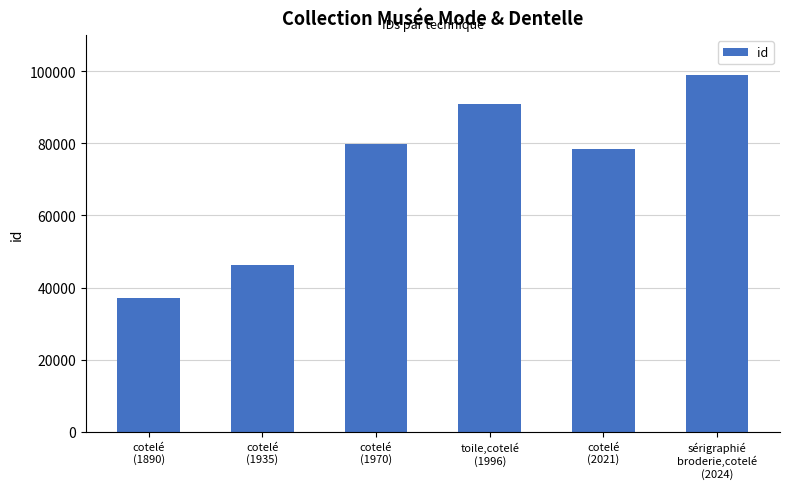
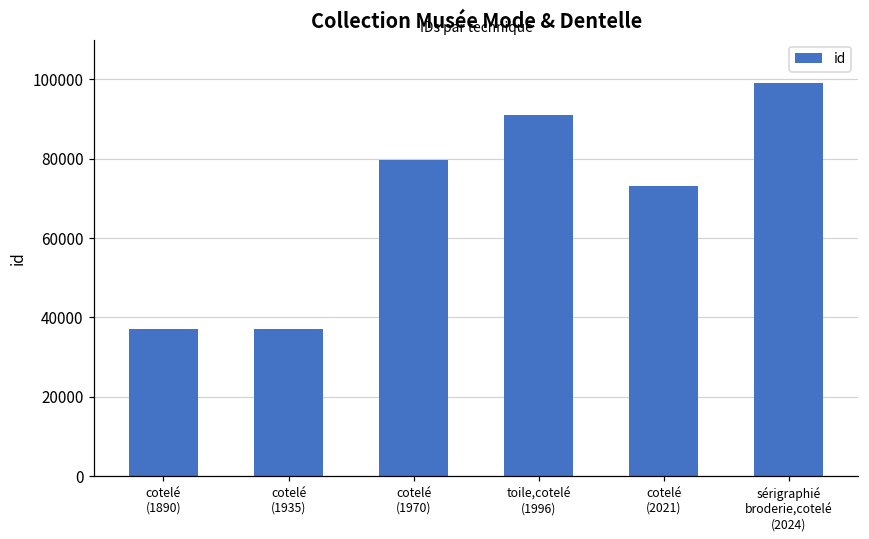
  {
    "cotelé (1890)": 37000,
-   "cotelé (1935)": 46000,
+   "cotelé (1935)": 37000,
    "cotelé (1970)": 80000,
    "toile,cotelé (1996)": 91000,
-   "cotelé (2021)": 78000,
+   "cotelé (2021)": 73000,
    "sérigraphié broderie,cotelé (2024)": 99000
  }
